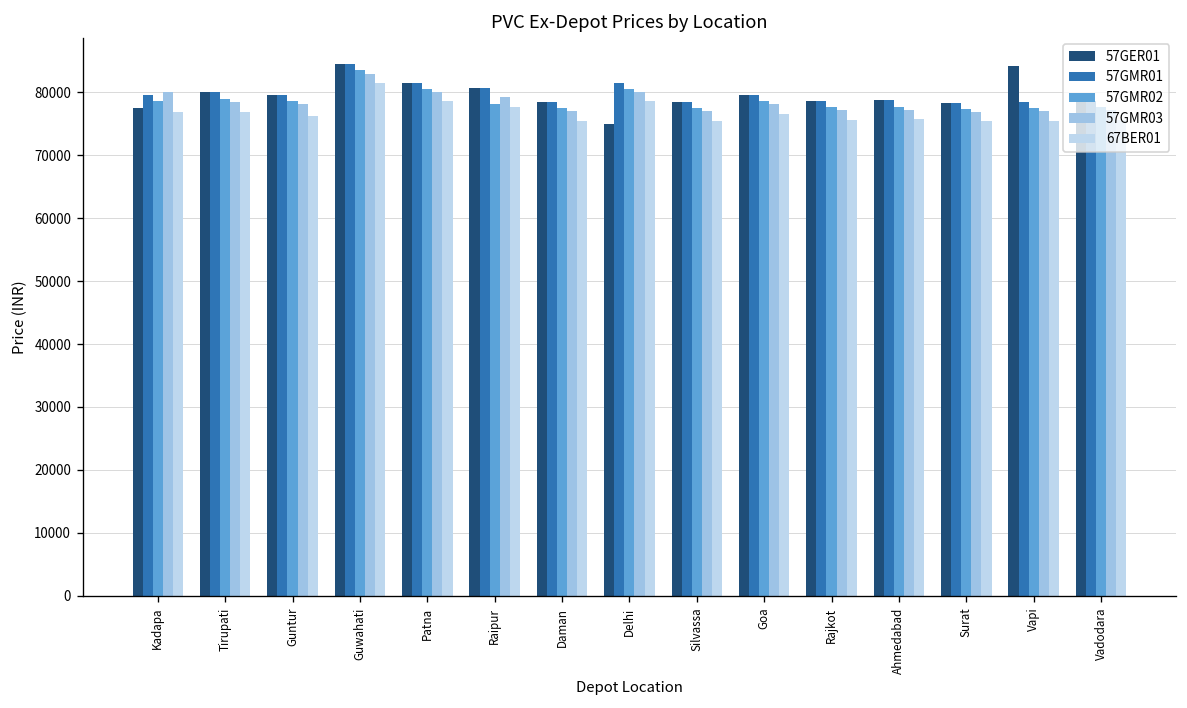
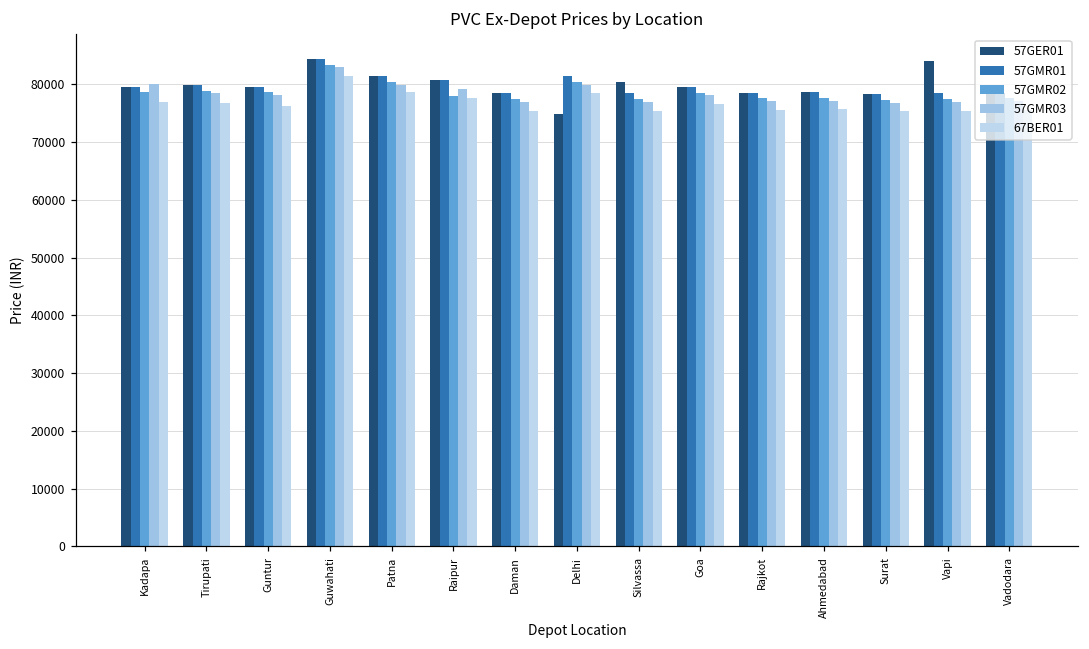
  {
    "57GER01": {
-     "Kadapa": 77000,
+     "Kadapa": 80000,
      "Tirupati": 80000,
      "Guntur": 80000,
      "Guwahati": 84000,
      "Patna": 81000,
      "Raipur": 81000,
      "Daman": 78000,
      "Delhi": 75000,
-     "Silvassa": 78000,
+     "Silvassa": 80000,
      "Goa": 80000,
      "Rajkot": 79000,
      "Ahmedabad": 79000,
      "Surat": 78000,
      "Vapi": 84000
    },
    "57GMR01": {
      "Kadapa": 80000,
      "Tirupati": 80000,
      "Guntur": 80000,
      "Guwahati": 84000,
      "Patna": 81000,
      "Raipur": 81000,
      "Daman": 78000,
      "Delhi": 81000,
      "Silvassa": 78000,
      "Goa": 80000,
      "Rajkot": 79000,
      "Ahmedabad": 79000,
      "Surat": 78000,
      "Vapi": 78000
    },
    "57GMR02": {
      "Kadapa": 79000,
      "Tirupati": 79000,
      "Guntur": 79000,
      "Guwahati": 83000,
      "Patna": 80000,
      "Raipur": 78000,
      "Daman": 77000,
      "Delhi": 80000,
      "Silvassa": 77000,
      "Goa": 79000,
      "Rajkot": 78000,
      "Ahmedabad": 78000,
      "Surat": 77000,
      "Vapi": 77000
    }
  }
